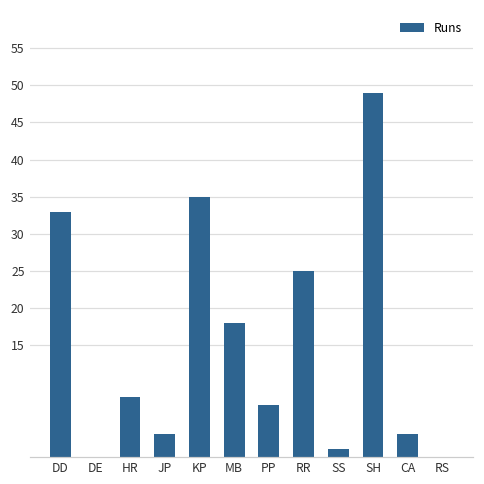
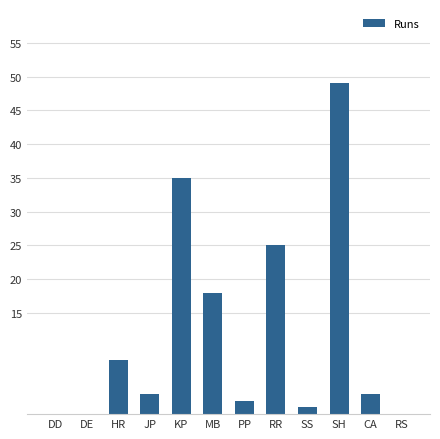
  {
-   "DD": 33,
+   "DD": 0,
    "DE": 0,
    "HR": 8,
    "JP": 3,
    "KP": 35,
    "MB": 18,
-   "PP": 7,
+   "PP": 2,
    "RR": 25,
    "SS": 1,
    "SH": 49,
    "CA": 3,
    "RS": 0
  }
